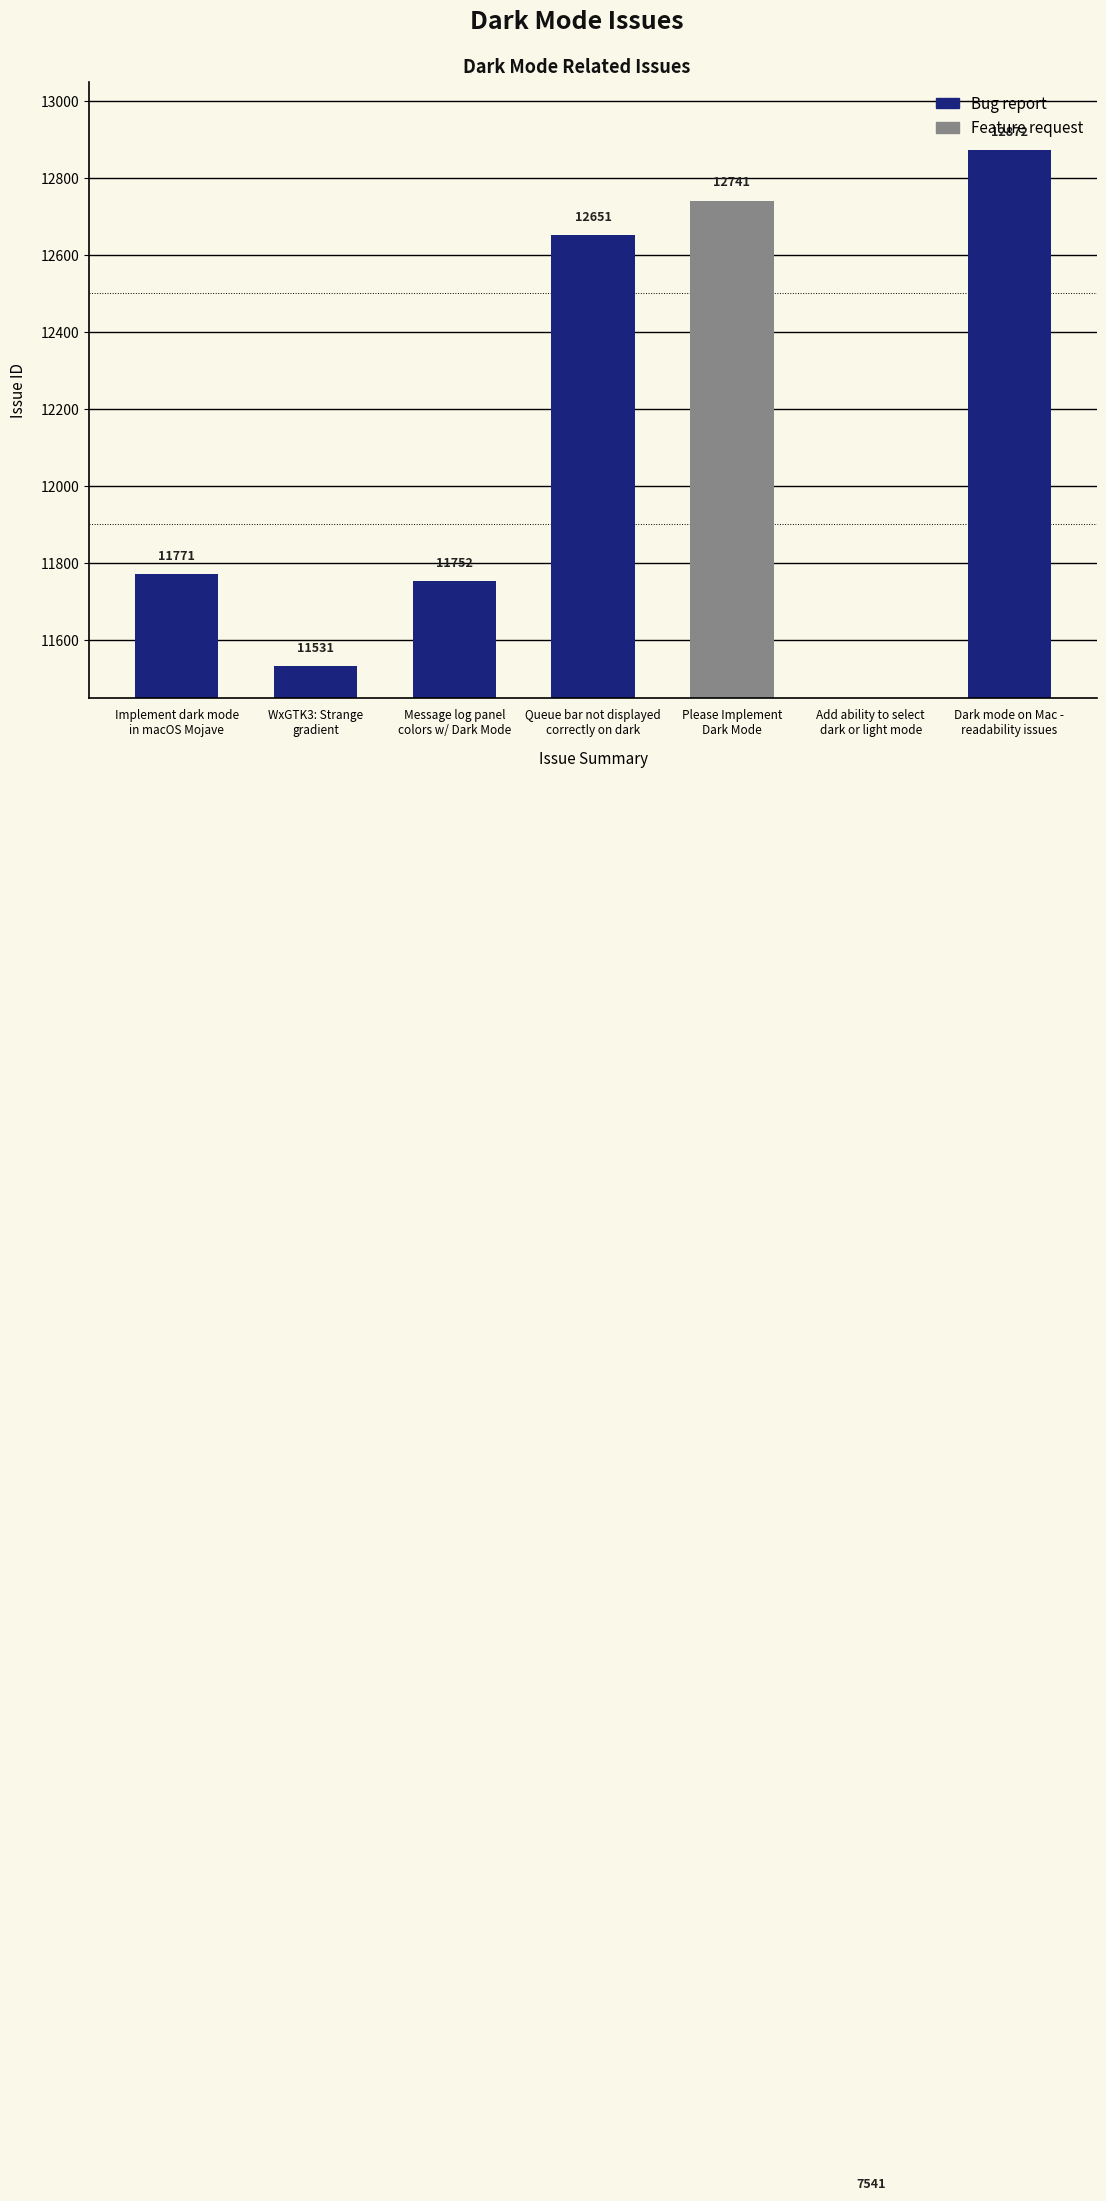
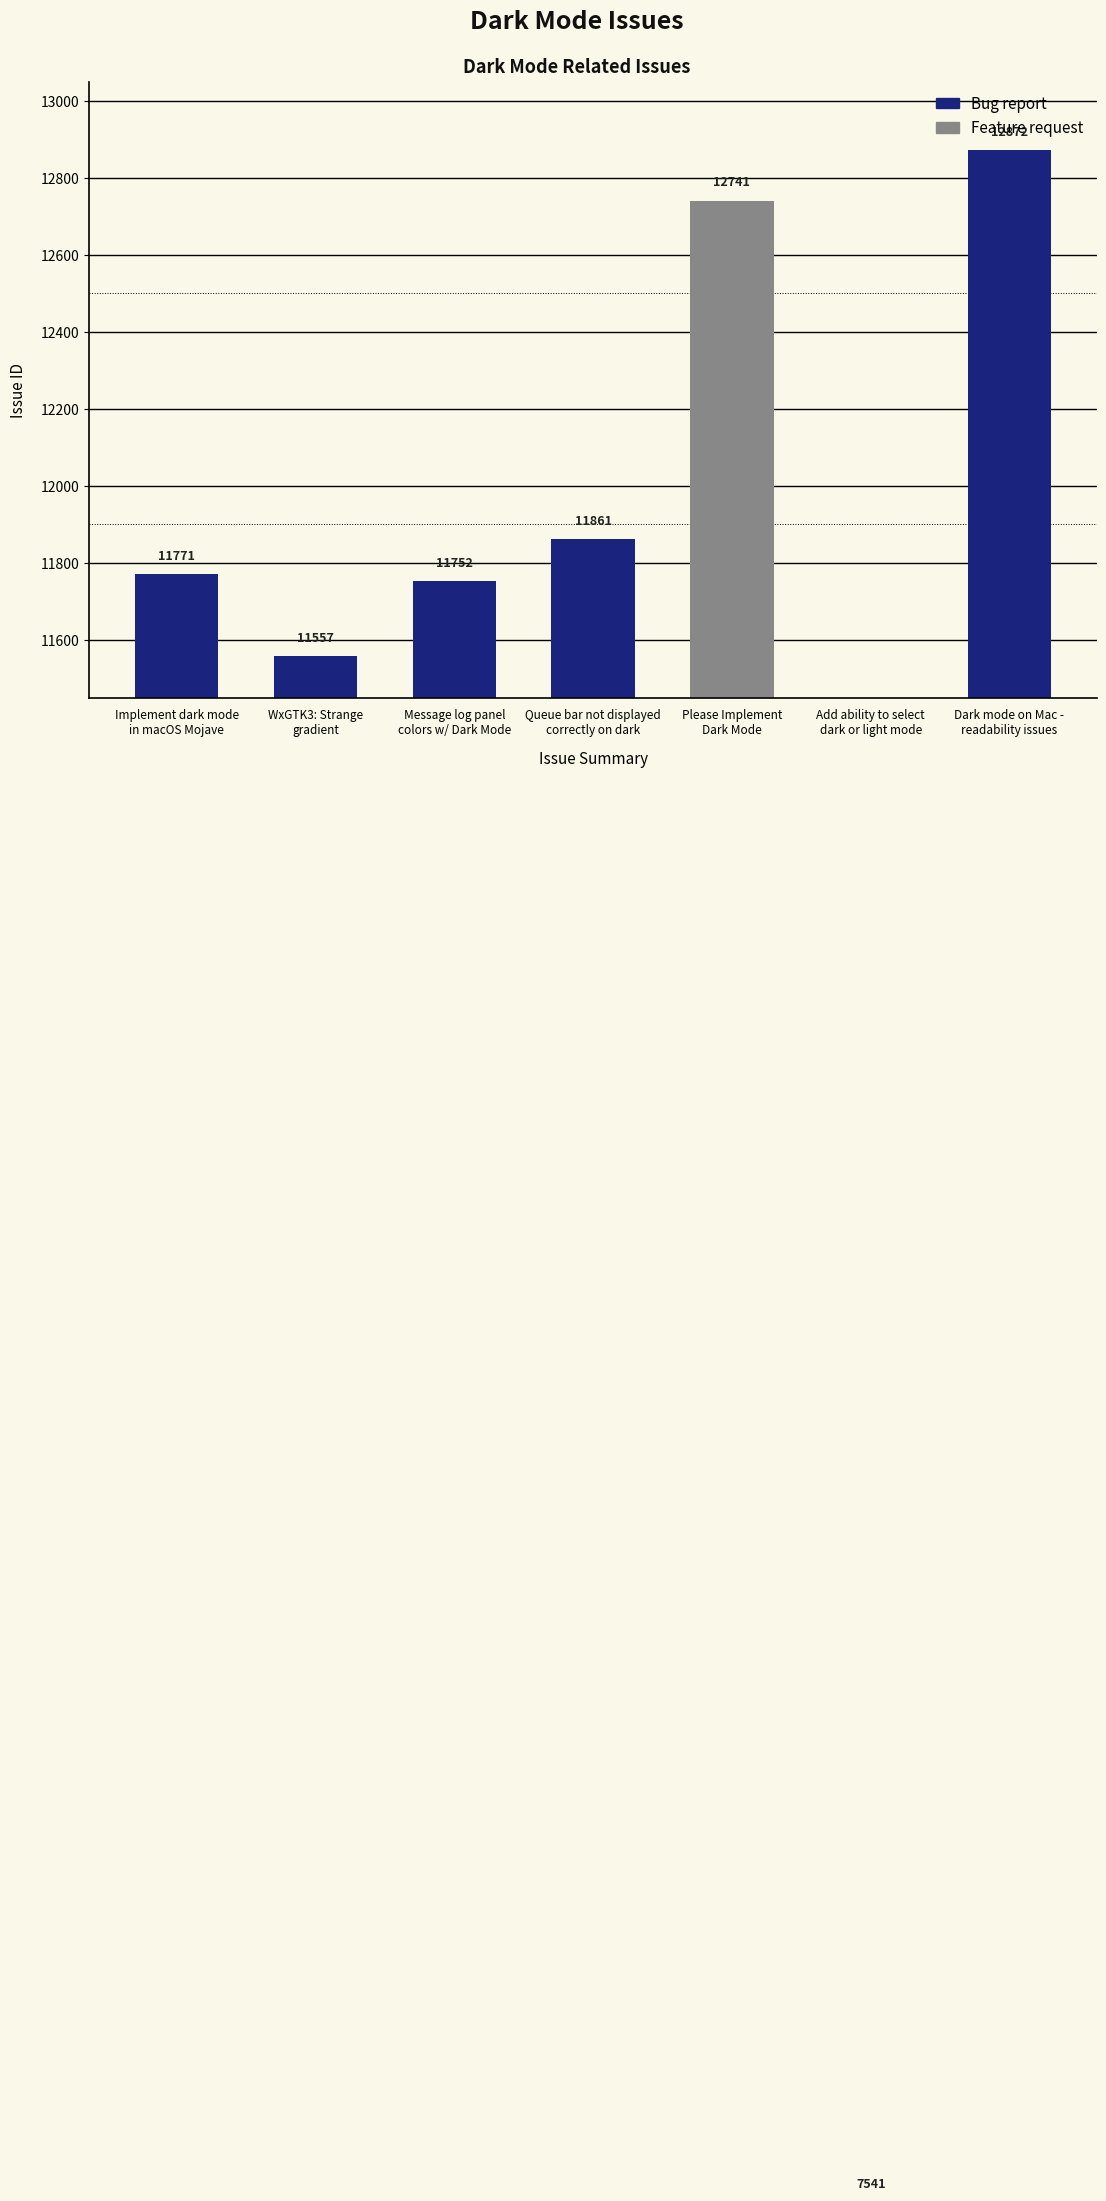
  {
    "Implement dark mode in macOS Mojave": 11771,
-   "WxGTK3: Strange gradient": 11531,
+   "WxGTK3: Strange gradient": 11557,
    "Message log panel colors w/ Dark Mode": 11752,
-   "Queue bar not displayed correctly on dark": 12651,
+   "Queue bar not displayed correctly on dark": 11861,
    "Please Implement Dark Mode": 12741,
    "Dark mode on Mac - readability issues": 12872
  }
